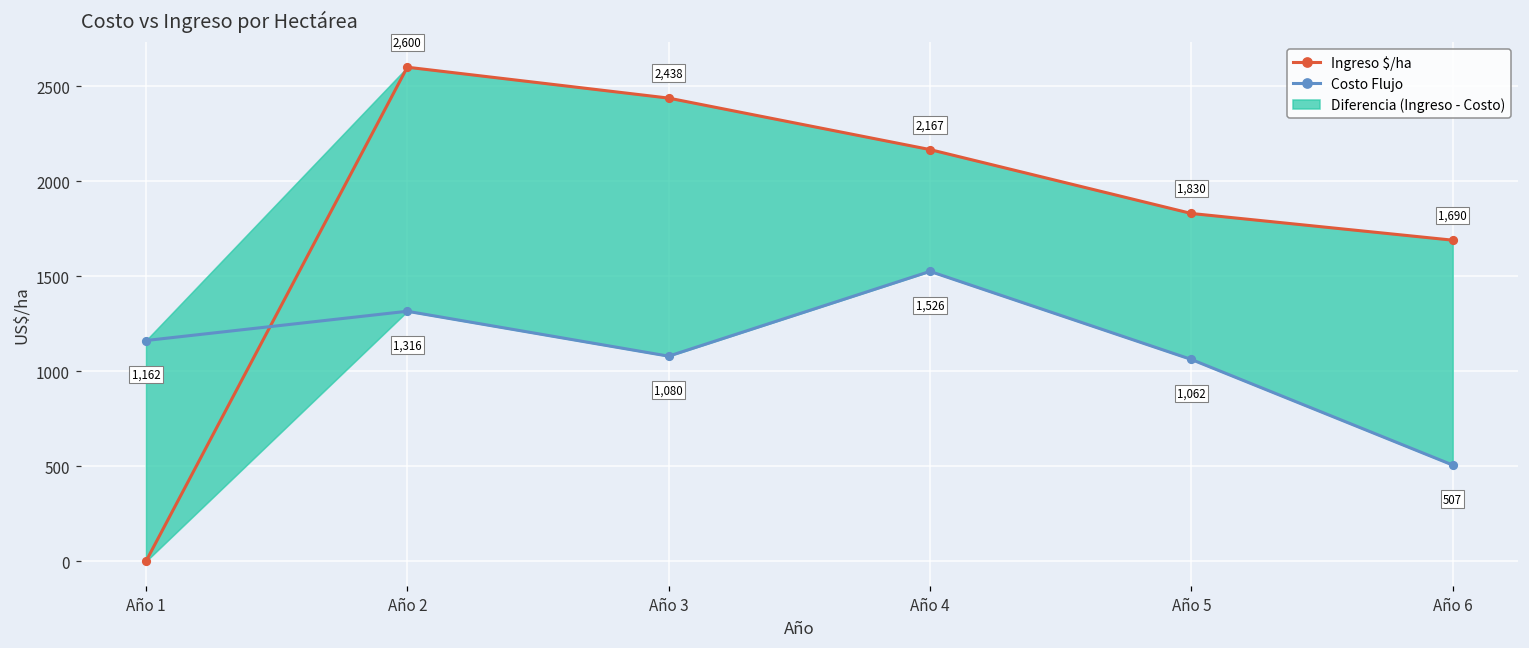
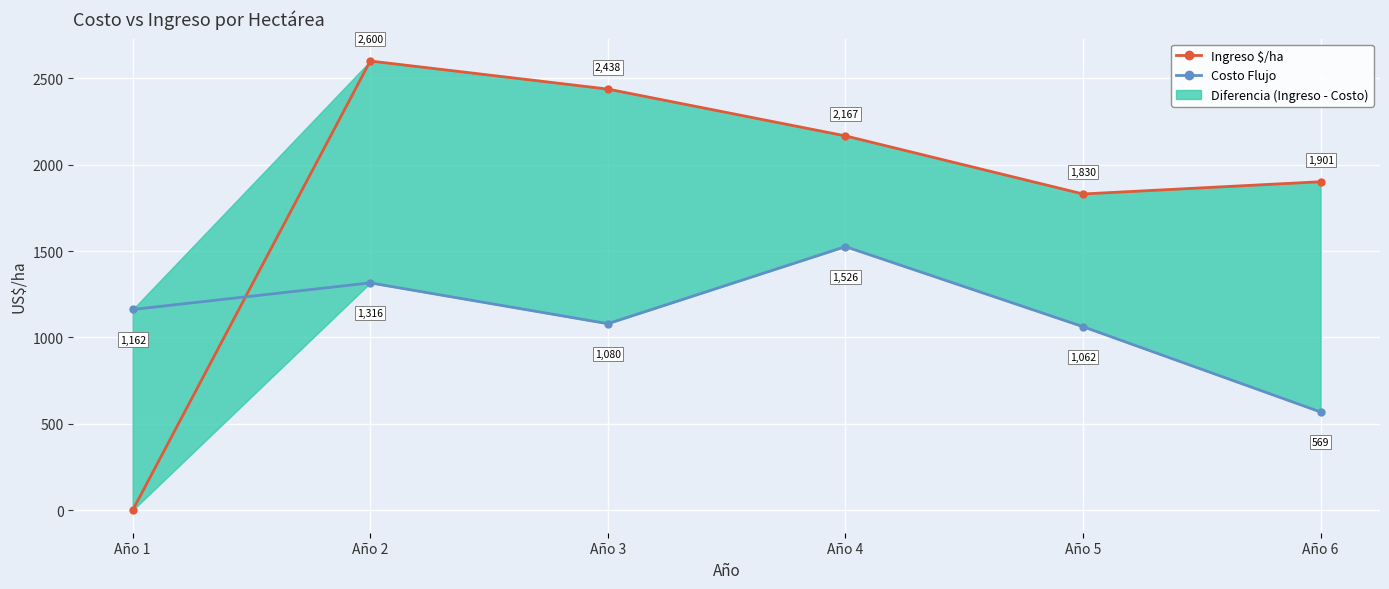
  {
    "Ingreso $/ha": {
-     "Año 6": "1,690"
+     "Año 6": "1,901"
    },
    "Costo Flujo": {
-     "Año 6": "507"
+     "Año 6": "569"
    }
  }
